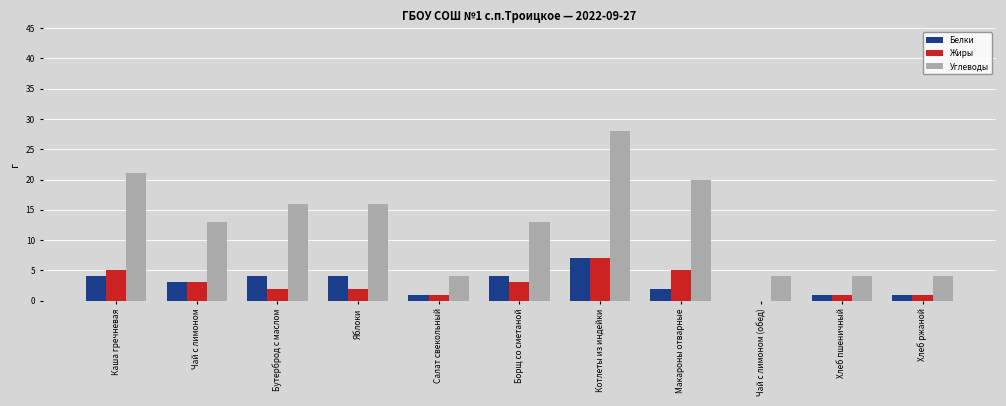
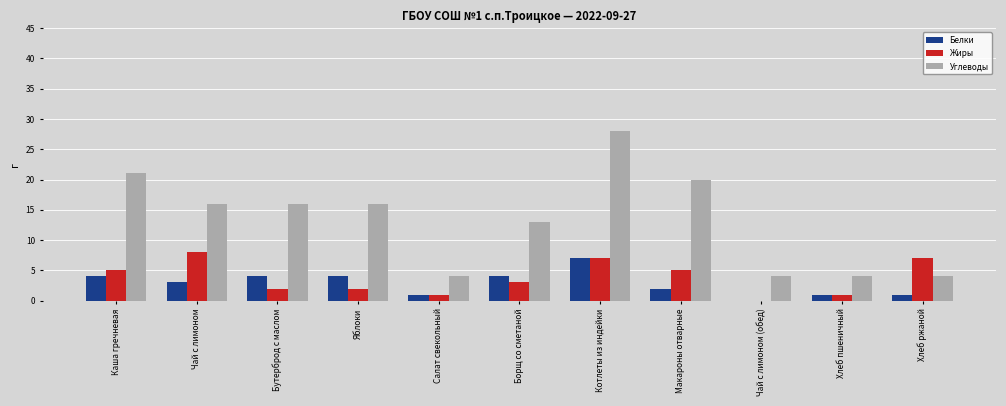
  {
    "Белки": {
      "Каша гречневая": 4,
      "Чай с лимоном": 3,
      "Бутерброд с маслом": 4,
      "Яблоки": 4,
      "Салат свекольный": 1,
      "Борщ со сметаной": 4,
      "Котлеты из индейки": 7,
      "Макароны отварные": 2,
      "Чай с лимоном (обед)": 0,
      "Хлеб пшеничный": 1,
      "Хлеб ржаной": 1
    },
    "Жиры": {
      "Каша гречневая": 5,
-     "Чай с лимоном": 3,
+     "Чай с лимоном": 8,
      "Бутерброд с маслом": 2,
      "Яблоки": 2,
      "Салат свекольный": 1,
      "Борщ со сметаной": 3,
      "Котлеты из индейки": 7,
      "Макароны отварные": 5,
      "Чай с лимоном (обед)": 0,
      "Хлеб пшеничный": 1,
-     "Хлеб ржаной": 1
+     "Хлеб ржаной": 7
    },
    "Углеводы": {
      "Каша гречневая": 21,
-     "Чай с лимоном": 13,
+     "Чай с лимоном": 16,
      "Бутерброд с маслом": 16,
      "Яблоки": 16,
      "Салат свекольный": 4,
      "Борщ со сметаной": 13,
      "Котлеты из индейки": 28,
      "Макароны отварные": 20,
      "Чай с лимоном (обед)": 4,
      "Хлеб пшеничный": 4,
      "Хлеб ржаной": 4
    }
  }
